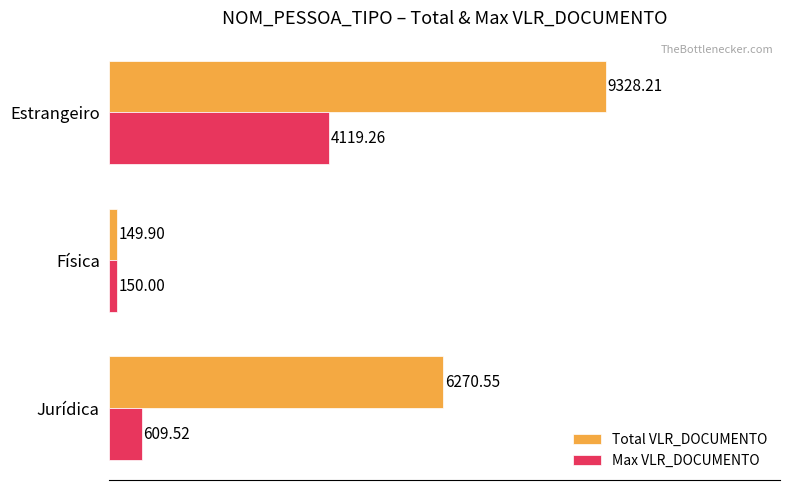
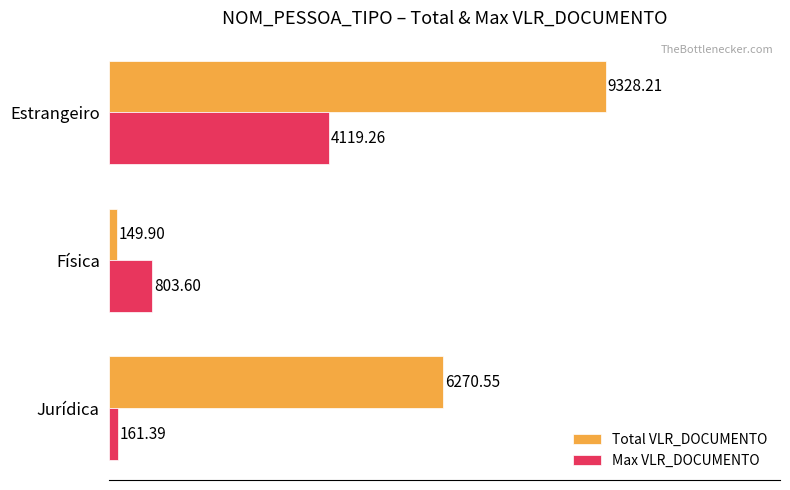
  {
    "Total VLR_DOCUMENTO": {
      "Estrangeiro": 9328.21,
      "Física": 149.90,
      "Jurídica": 6270.55
    },
    "Max VLR_DOCUMENTO": {
      "Estrangeiro": 4119.26,
-     "Física": 150.00,
-     "Jurídica": 609.52
+     "Física": 803.60,
+     "Jurídica": 161.39
    }
  }
